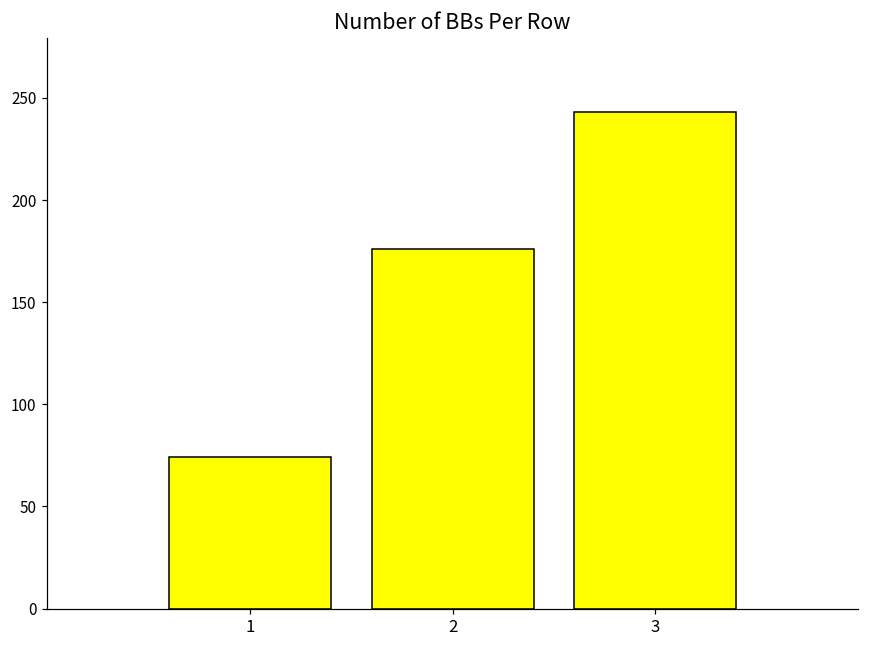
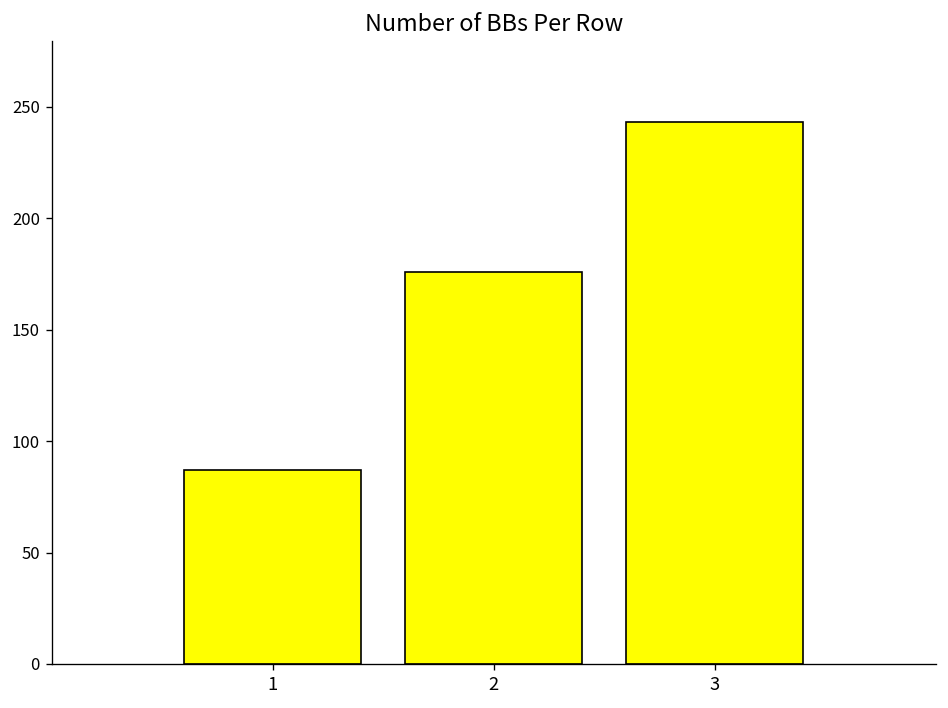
  {
-   "1": 74,
+   "1": 87,
    "2": 176,
    "3": 243
  }
